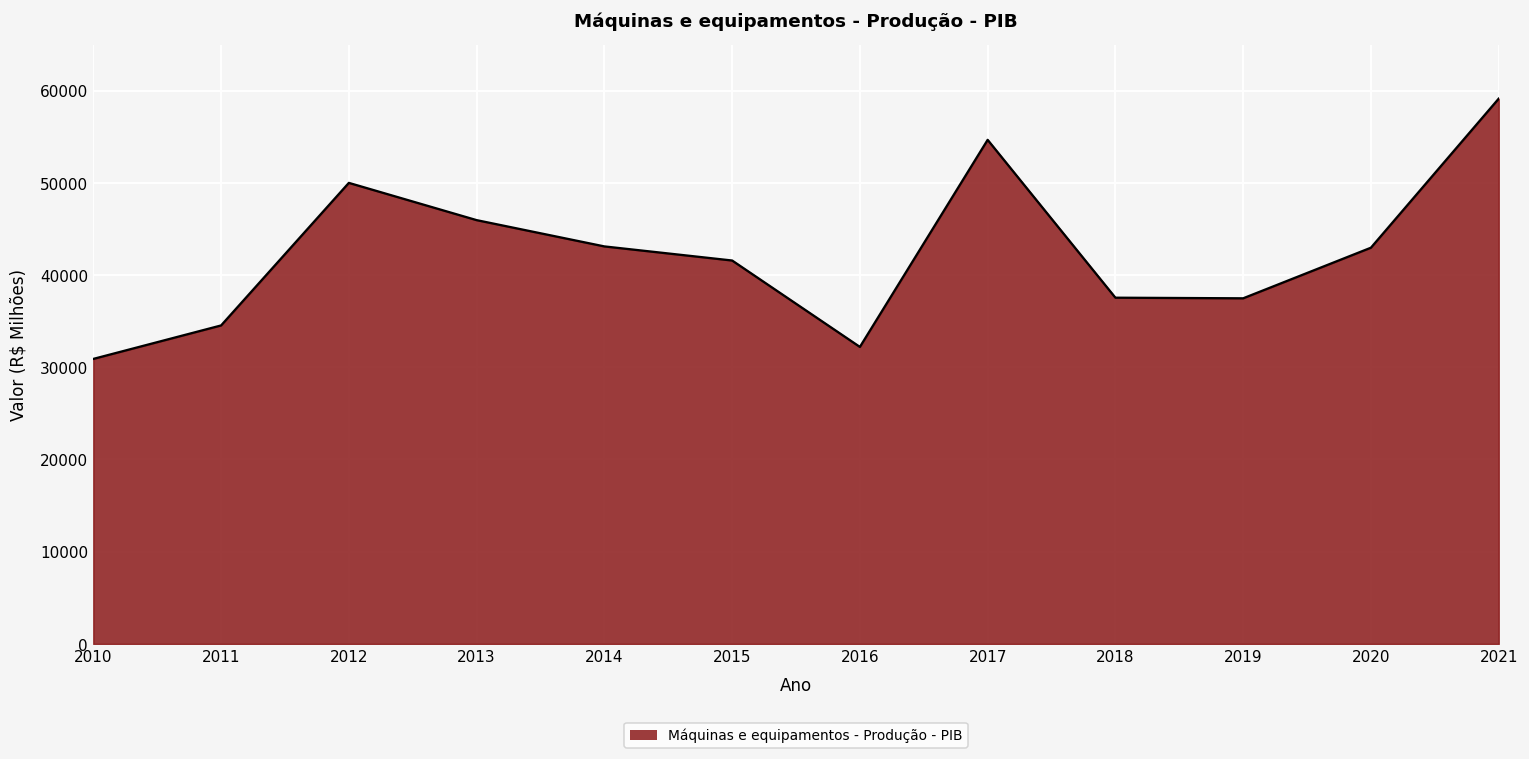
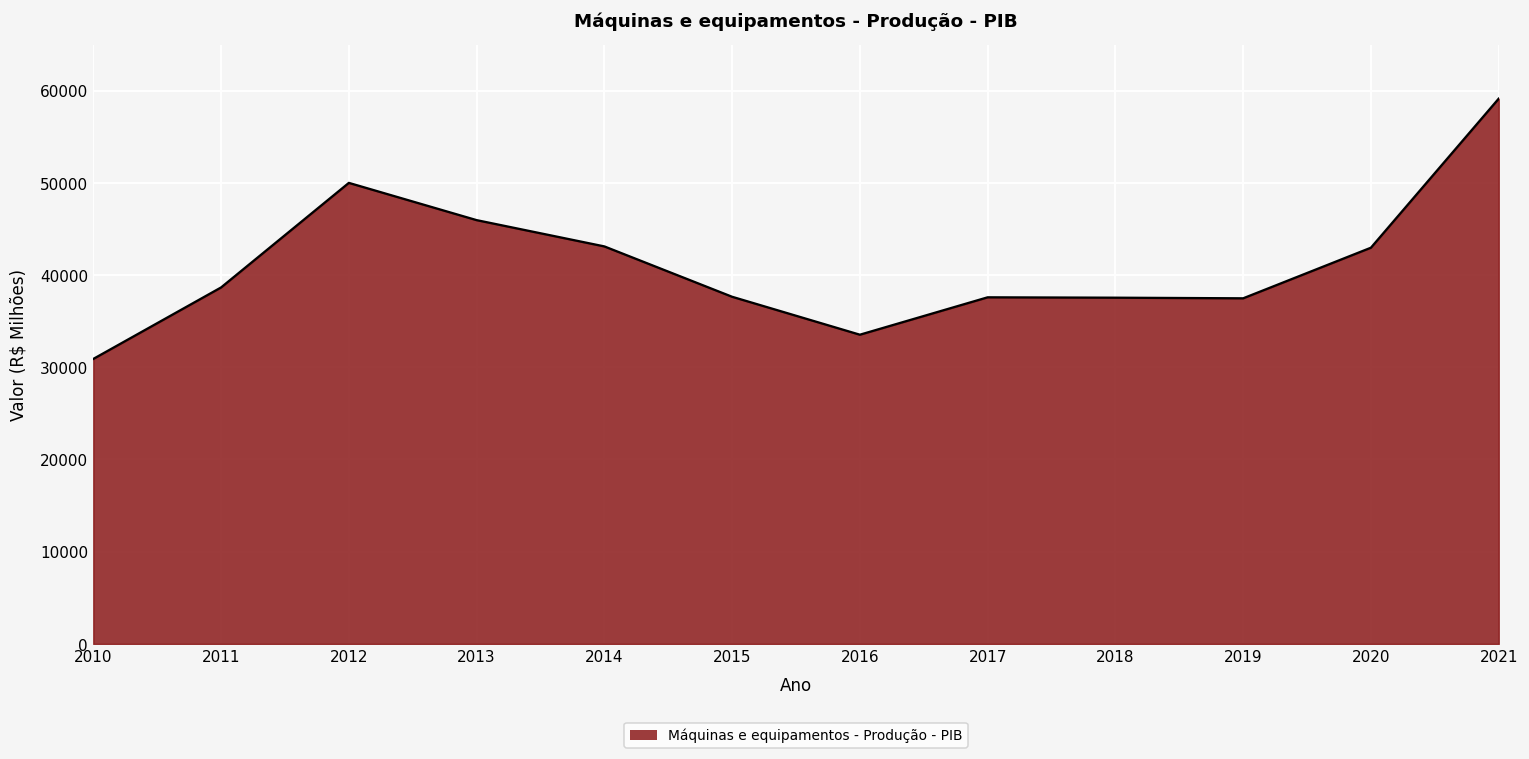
  {
    "2010": 31000,
-   "2011": 35000,
+   "2011": 39000,
    "2012": 50000,
    "2013": 46000,
    "2014": 43000,
-   "2015": 42000,
-   "2016": 32000,
-   "2017": 55000,
+   "2015": 38000,
+   "2016": 34000,
+   "2017": 38000,
    "2018": 38000,
    "2019": 37000,
    "2020": 43000,
    "2021": 59000
  }
